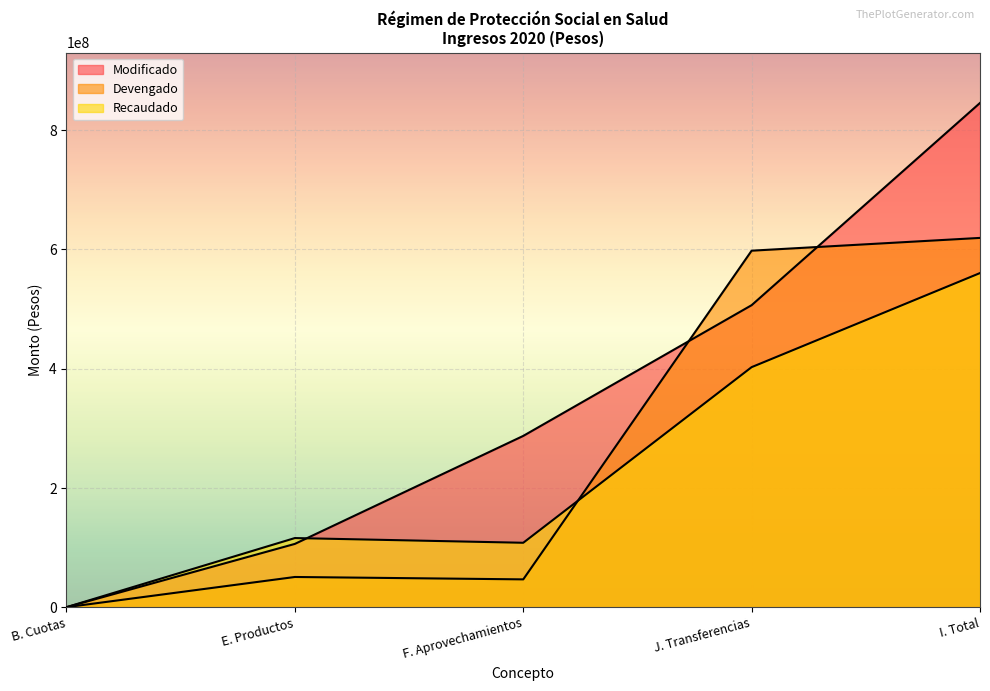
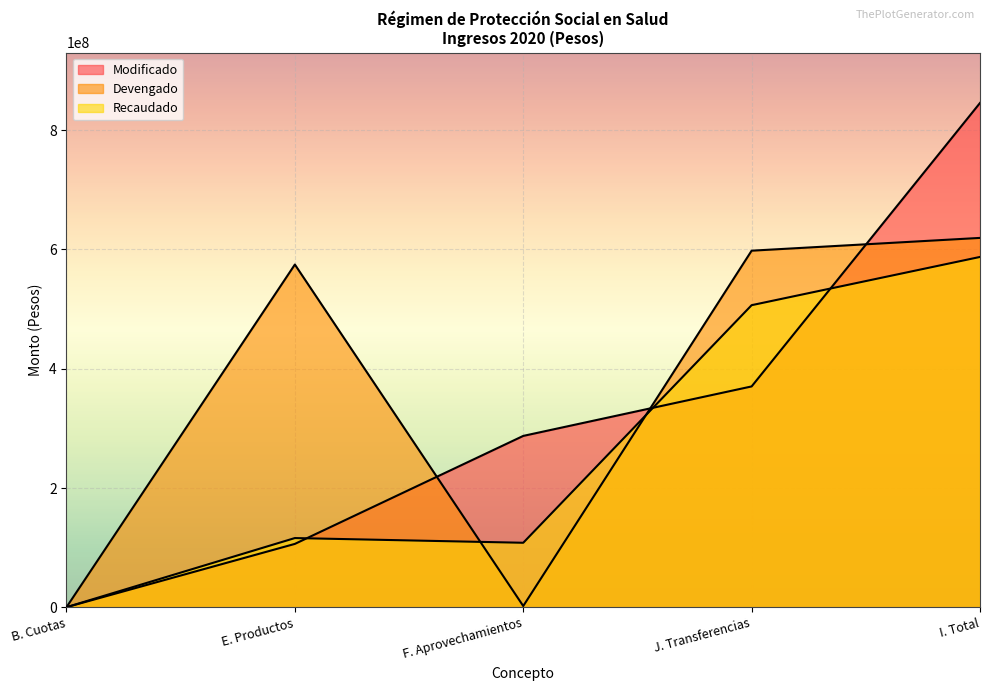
  {
    "Modificado": {
      "E. Productos": 110000000,
      "F. Aprovechamientos": 290000000,
-     "J. Transferencias": 510000000,
+     "J. Transferencias": 370000000,
      "I. Total": 850000000
    },
    "Devengado": {
-     "E. Productos": 50000000,
-     "F. Aprovechamientos": 50000000,
+     "E. Productos": 570000000,
+     "F. Aprovechamientos": 0,
      "J. Transferencias": 600000000,
      "I. Total": 620000000
    },
    "Recaudado": {
      "E. Productos": 120000000,
      "F. Aprovechamientos": 110000000,
-     "J. Transferencias": 400000000,
-     "I. Total": 560000000
+     "J. Transferencias": 510000000,
+     "I. Total": 590000000
    }
  }
